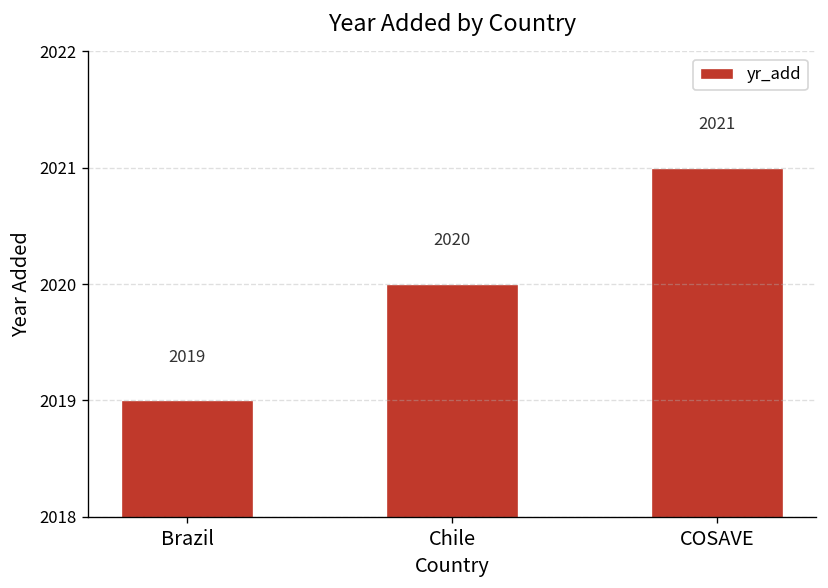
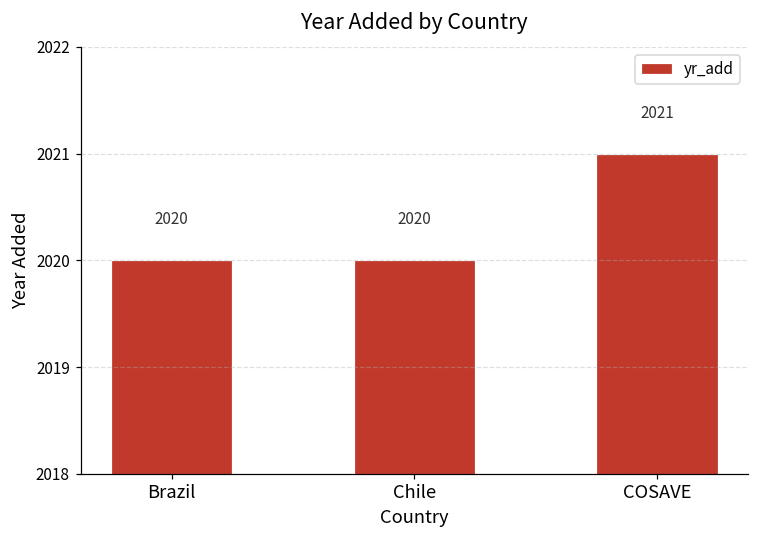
  {
-   "Brazil": 2019
+   "Brazil": 2020
  }
